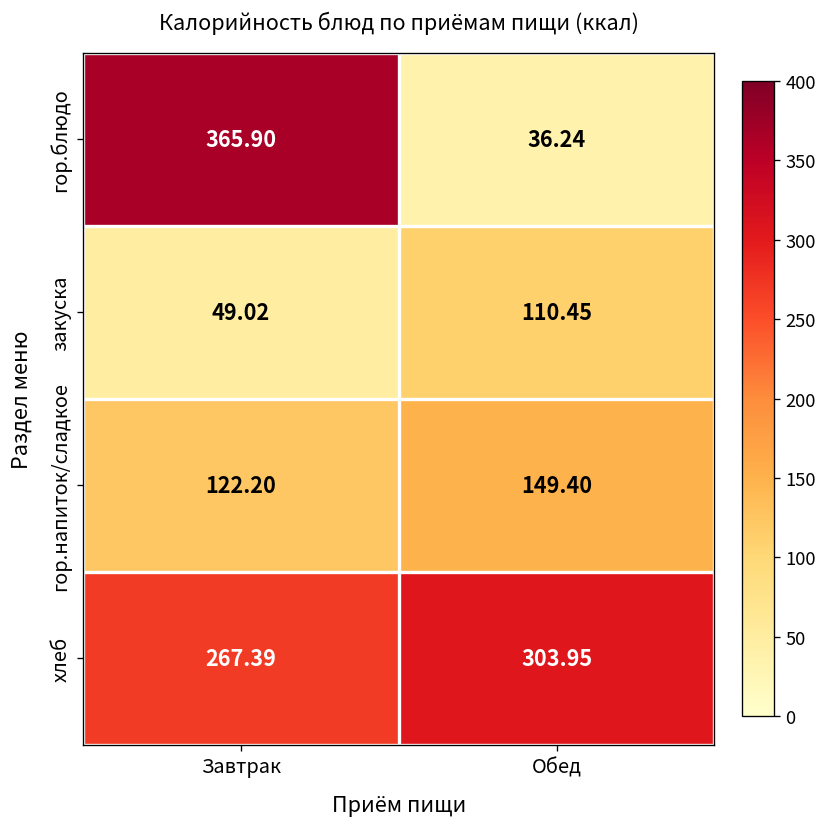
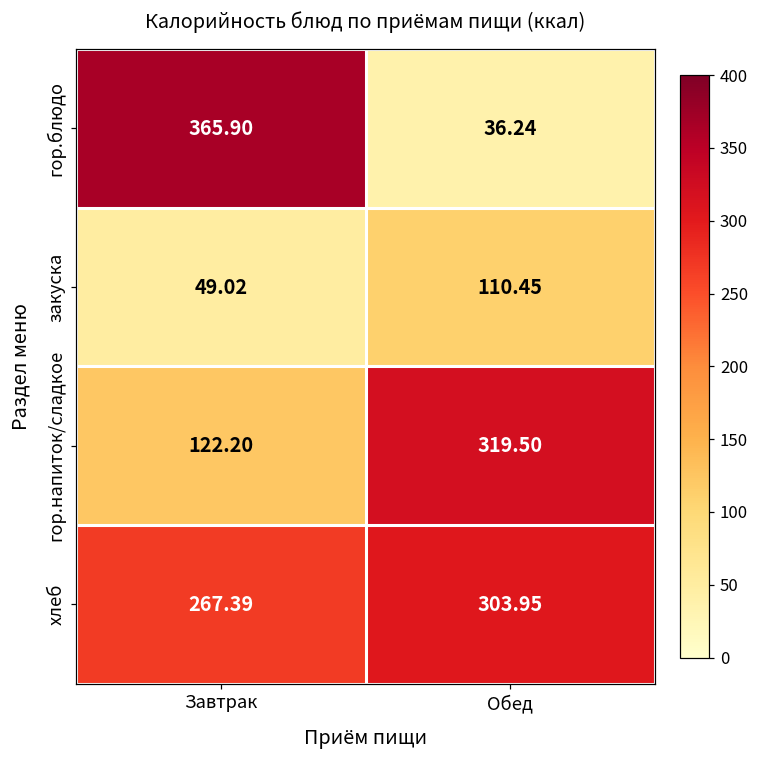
  {
    "гор.блюдо": {
      "Завтрак": 365.90,
      "Обед": 36.24
    },
    "закуска": {
      "Завтрак": 49.02,
      "Обед": 110.45
    },
    "гор.напиток/сладкое": {
      "Завтрак": 122.20,
-     "Обед": 149.40
+     "Обед": 319.50
    },
    "хлеб": {
      "Завтрак": 267.39,
      "Обед": 303.95
    }
  }
